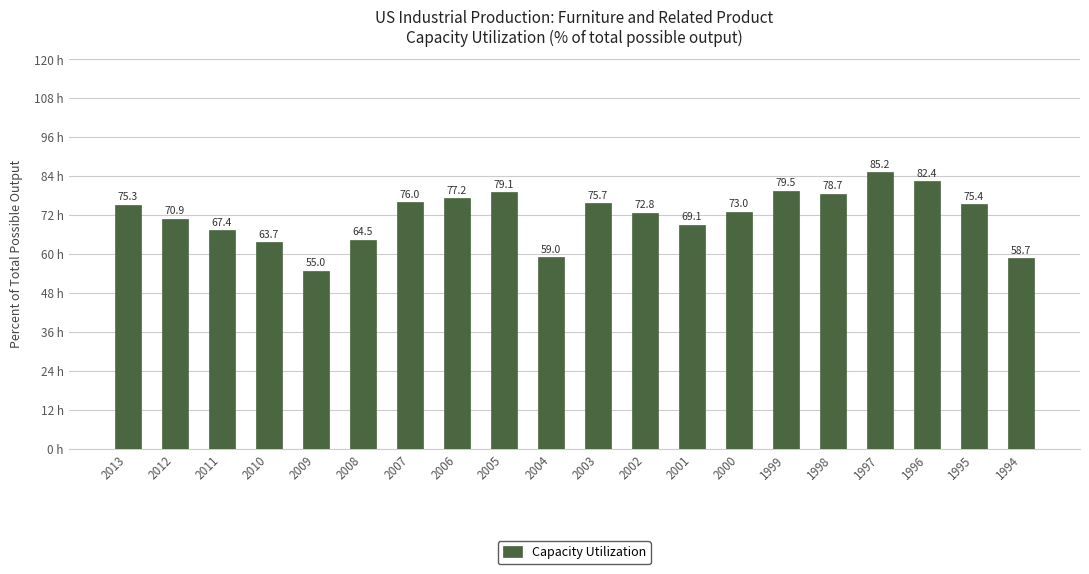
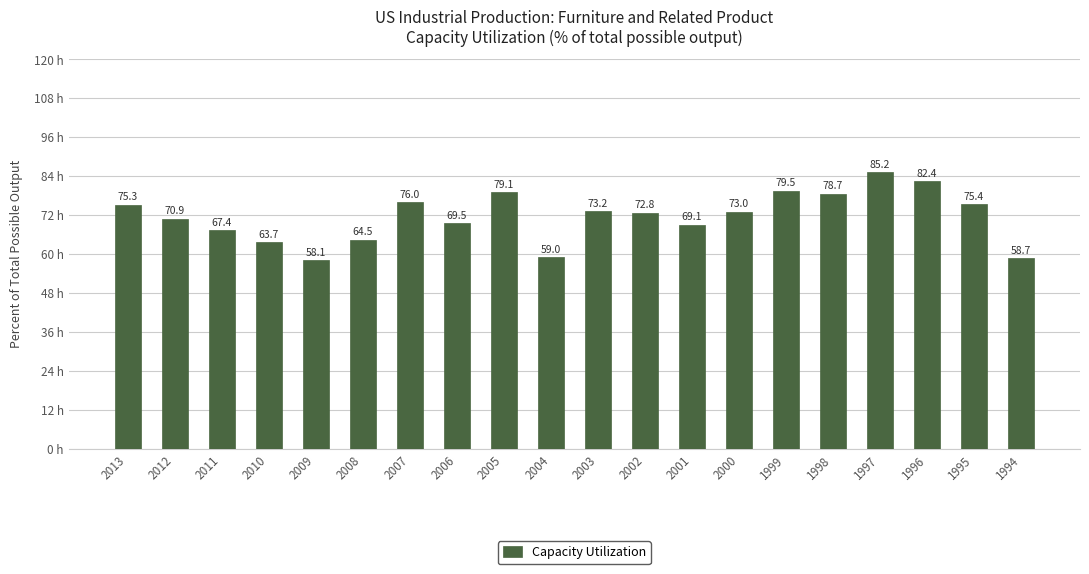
  {
    "2013": 75.3,
    "2012": 70.9,
    "2011": 67.4,
    "2010": 63.7,
-   "2009": 55.0,
+   "2009": 58.1,
    "2008": 64.5,
    "2007": 76.0,
-   "2006": 77.2,
+   "2006": 69.5,
    "2005": 79.1,
    "2004": 59.0,
-   "2003": 75.7,
+   "2003": 73.2,
    "2002": 72.8,
    "2001": 69.1,
    "2000": 73.0,
    "1999": 79.5,
    "1998": 78.7,
    "1997": 85.2,
    "1996": 82.4,
    "1995": 75.4,
    "1994": 58.7
  }
